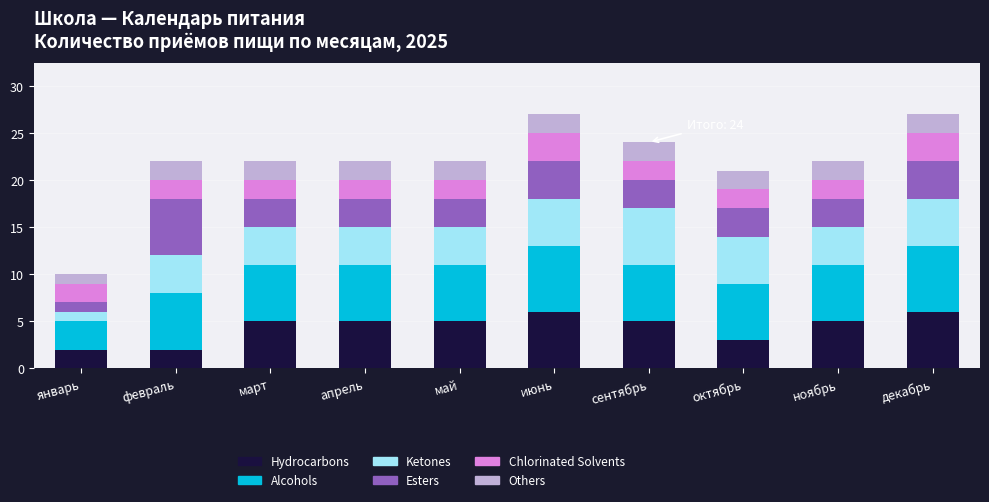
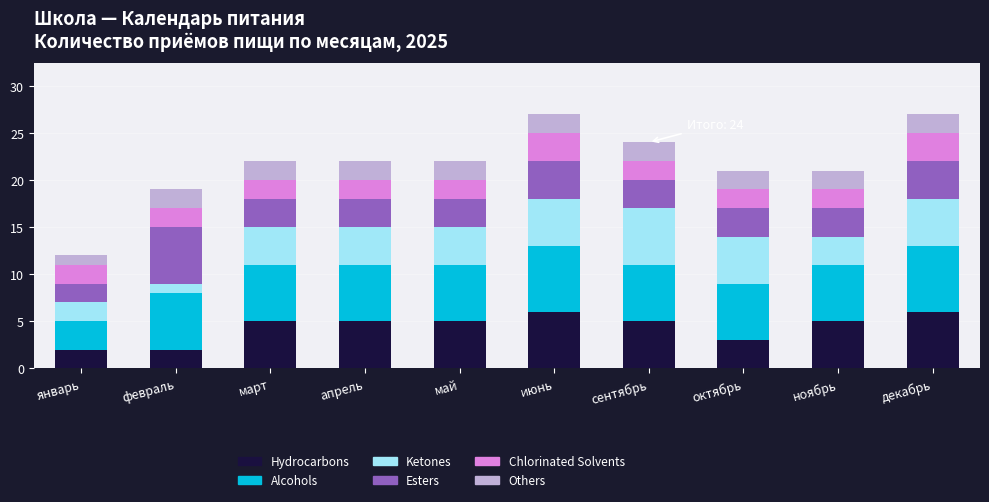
  {
    "Hydrocarbons": {
      "январь": 2,
      "февраль": 2,
      "март": 5,
      "апрель": 5,
      "май": 5,
      "июнь": 6,
      "сентябрь": 5,
      "октябрь": 3,
      "ноябрь": 5,
      "декабрь": 6
    },
    "Alcohols": {
      "январь": 3,
      "февраль": 6,
      "март": 6,
      "апрель": 6,
      "май": 6,
      "июнь": 7,
      "сентябрь": 6,
      "октябрь": 6,
      "ноябрь": 6,
      "декабрь": 7
    },
    "Ketones": {
-     "январь": 1,
-     "февраль": 4,
+     "январь": 2,
+     "февраль": 1,
      "март": 4,
      "апрель": 4,
      "май": 4,
      "июнь": 5,
      "сентябрь": 6,
      "октябрь": 5,
-     "ноябрь": 4,
+     "ноябрь": 3,
      "декабрь": 5
    },
    "Esters": {
-     "январь": 1,
+     "январь": 2,
      "февраль": 6,
      "март": 3,
      "апрель": 3,
      "май": 3,
      "июнь": 4,
      "сентябрь": 3,
      "октябрь": 3,
      "ноябрь": 3,
      "декабрь": 4
    }
  }
